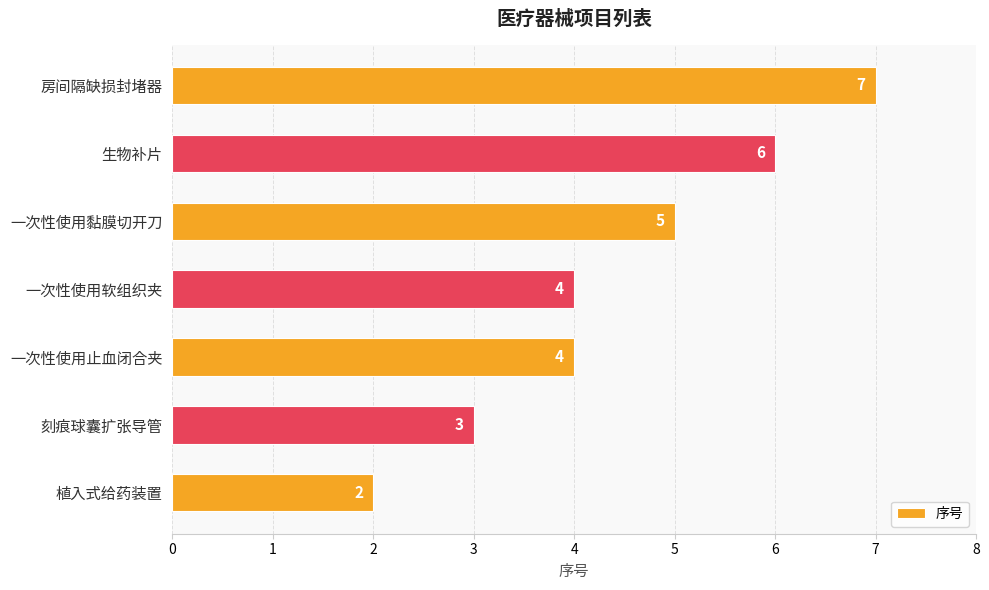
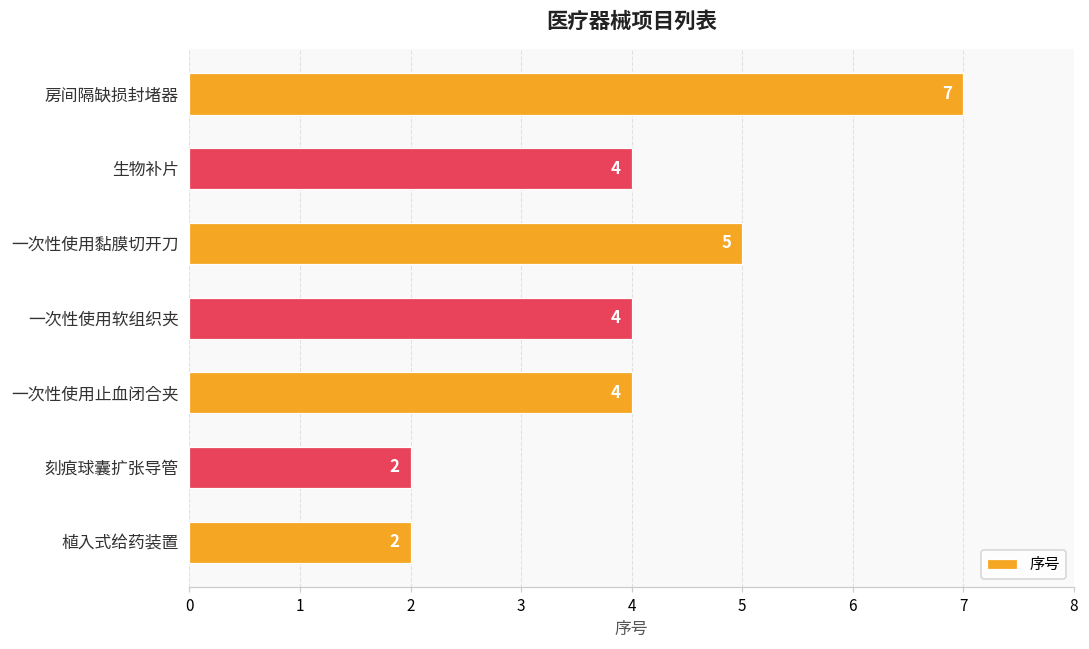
  {
    "房间隔缺损封堵器": 7,
-   "生物补片": 6,
+   "生物补片": 4,
    "一次性使用黏膜切开刀": 5,
    "一次性使用软组织夹": 4,
    "一次性使用止血闭合夹": 4,
-   "刻痕球囊扩张导管": 3,
+   "刻痕球囊扩张导管": 2,
    "植入式给药装置": 2
  }
